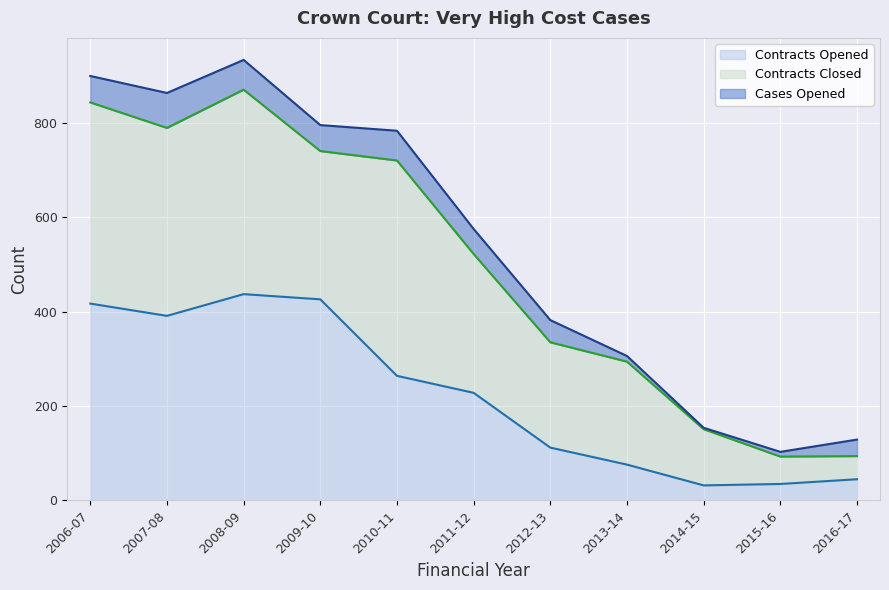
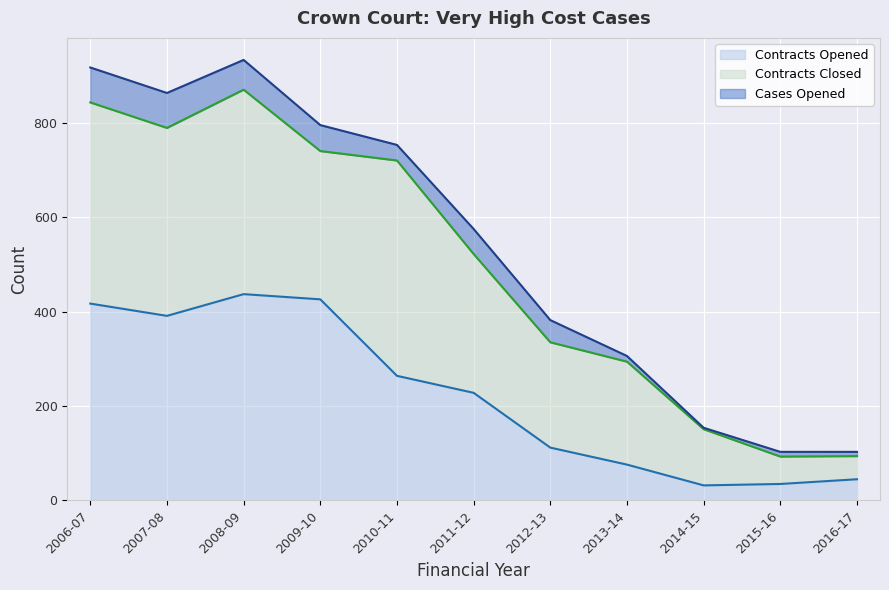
  {
    "Cases Opened": {
-     "2006-07": 60,
+     "2006-07": 70,
      "2007-08": 70,
      "2008-09": 60,
      "2009-10": 60,
-     "2010-11": 60,
+     "2010-11": 30,
      "2011-12": 50,
      "2012-13": 50,
      "2013-14": 10,
      "2015-16": 10,
-     "2016-17": 40
+     "2016-17": 10
    }
  }
